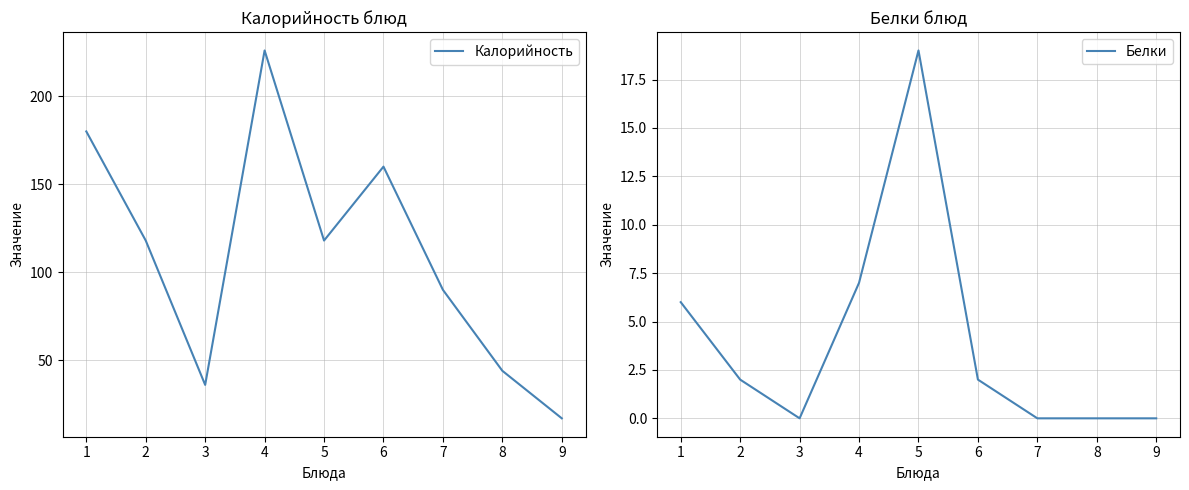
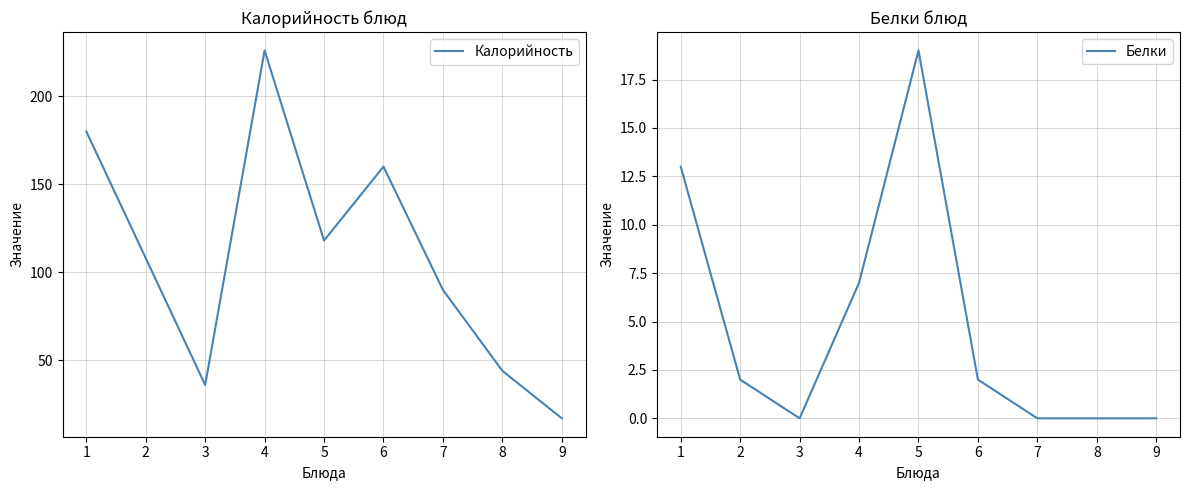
  {
    "Калорийность блюд": {
      "1": 180,
-     "2": 118,
+     "2": 108,
      "3": 36,
      "4": 226,
      "5": 118,
      "6": 160,
      "7": 90,
      "8": 44,
      "9": 17
    },
    "Белки блюд": {
-     "1": 6,
+     "1": 13,
      "2": 2,
      "3": 0,
      "4": 7,
      "5": 19,
      "6": 2,
      "7": 0,
      "8": 0,
      "9": 0
    }
  }
